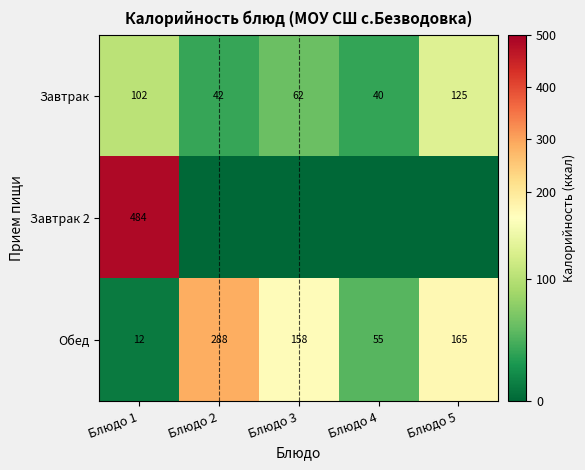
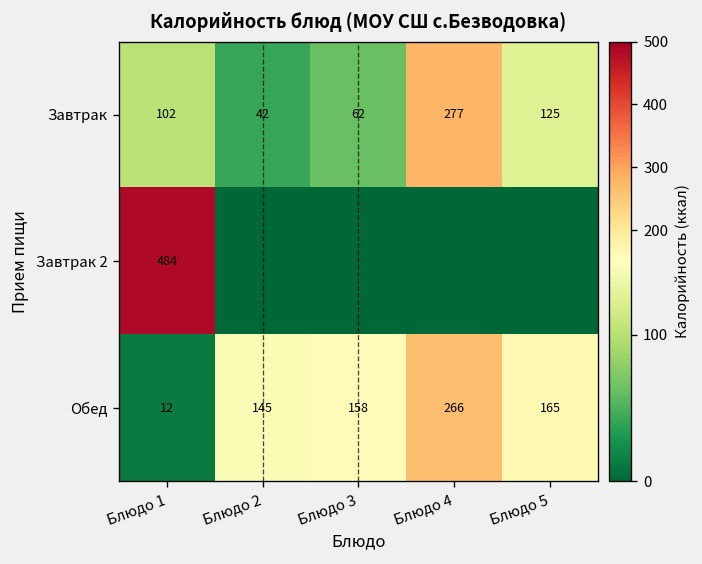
  {
    "Завтрак": {
      "Блюдо 1": 102,
      "Блюдо 2": 42,
      "Блюдо 3": 62,
-     "Блюдо 4": 40,
+     "Блюдо 4": 277,
      "Блюдо 5": 125
    },
    "Завтрак 2": {
      "Блюдо 1": 484
    },
    "Обед": {
      "Блюдо 1": 12,
-     "Блюдо 2": 288,
+     "Блюдо 2": 145,
      "Блюдо 3": 158,
-     "Блюдо 4": 55,
+     "Блюдо 4": 266,
      "Блюдо 5": 165
    }
  }
